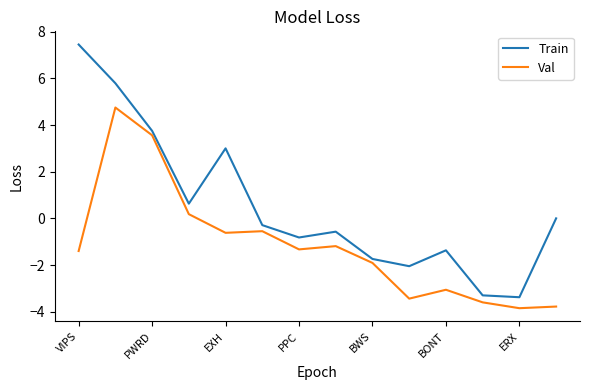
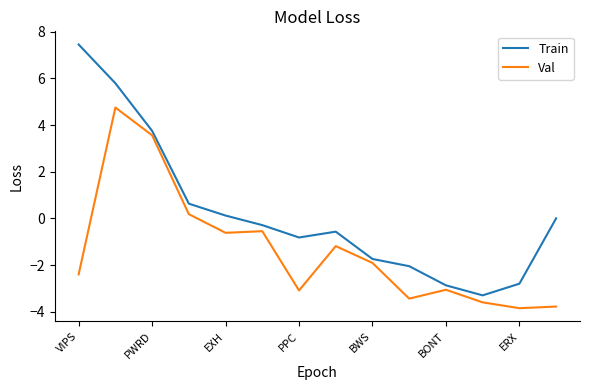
  {
    "Train": {
      "VIPS": 7.5,
      "PWRD": 3.8,
-     "EXH": 3.0,
+     "EXH": 0.1,
      "PPC": -0.8,
      "BWS": -1.7,
-     "BONT": -1.4,
-     "ERX": -3.4
+     "BONT": -2.9,
+     "ERX": -2.8
    },
    "Val": {
-     "VIPS": -1.4,
+     "VIPS": -2.4,
      "PWRD": 3.6,
      "EXH": -0.6,
-     "PPC": -1.3,
+     "PPC": -3.1,
      "BWS": -1.9,
      "BONT": -3.1,
      "ERX": -3.9
    }
  }
